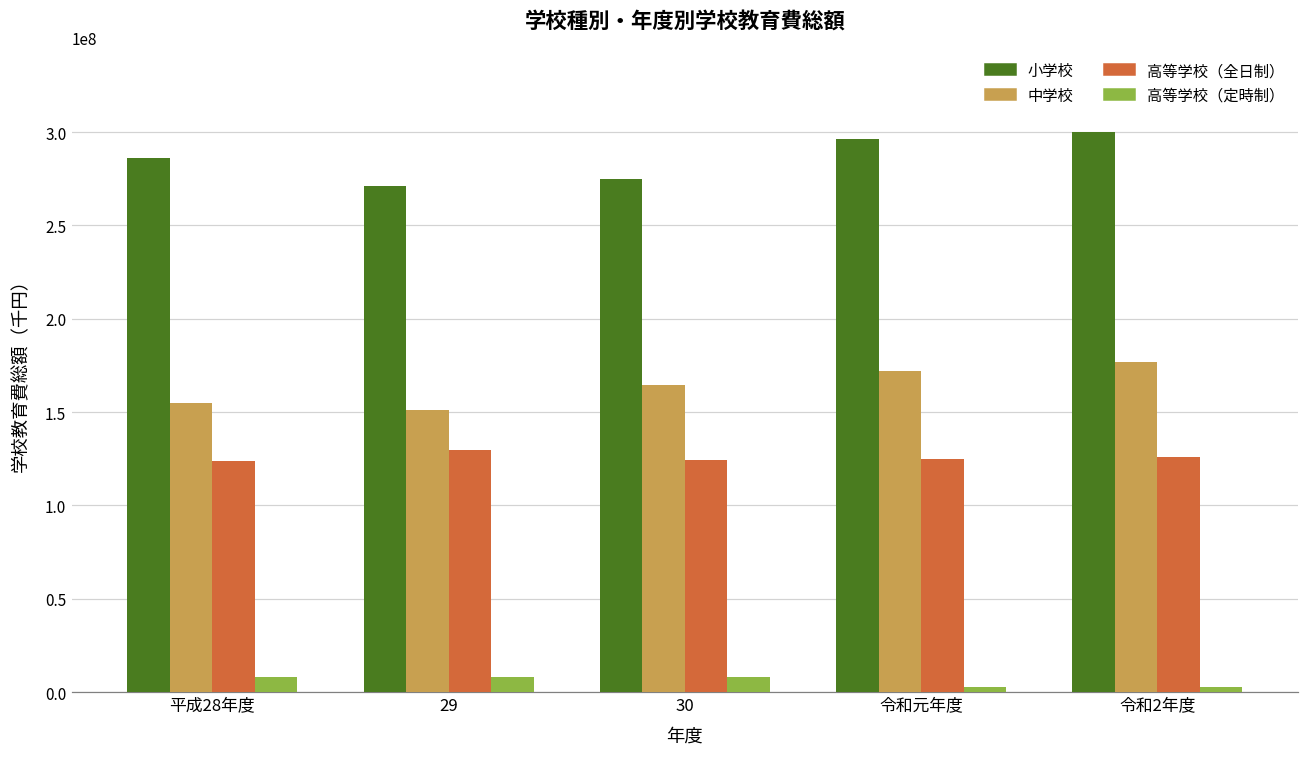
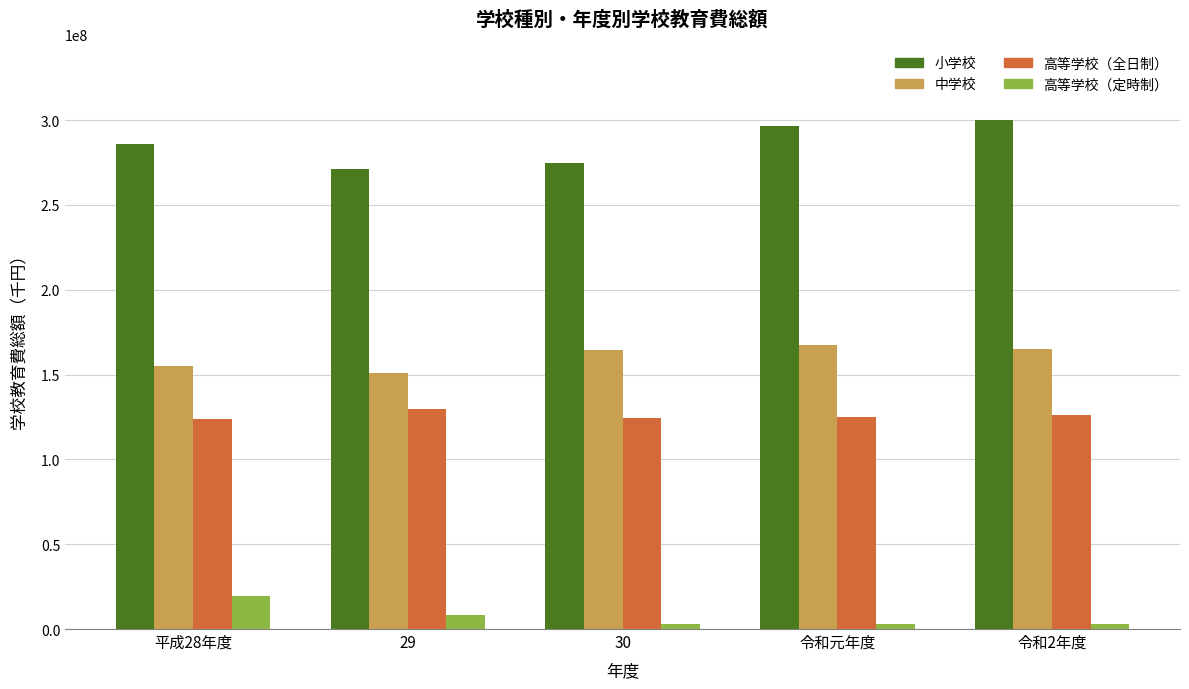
  {
    "小学校": {
      "平成28年度": 286000000,
      "29": 271000000,
      "30": 275000000,
      "令和元年度": 297000000,
      "令和2年度": 300000000
    },
    "中学校": {
      "平成28年度": 155000000,
      "29": 151000000,
      "30": 165000000,
-     "令和元年度": 172000000,
-     "令和2年度": 177000000
+     "令和元年度": 167000000,
+     "令和2年度": 165000000
    },
    "高等学校（全日制）": {
      "平成28年度": 124000000,
      "29": 129000000,
      "30": 124000000,
      "令和元年度": 125000000,
      "令和2年度": 126000000
    },
    "高等学校（定時制）": {
-     "平成28年度": 8000000,
+     "平成28年度": 20000000,
      "29": 8000000,
-     "30": 8000000,
+     "30": 3000000,
      "令和元年度": 3000000,
      "令和2年度": 3000000
    }
  }
